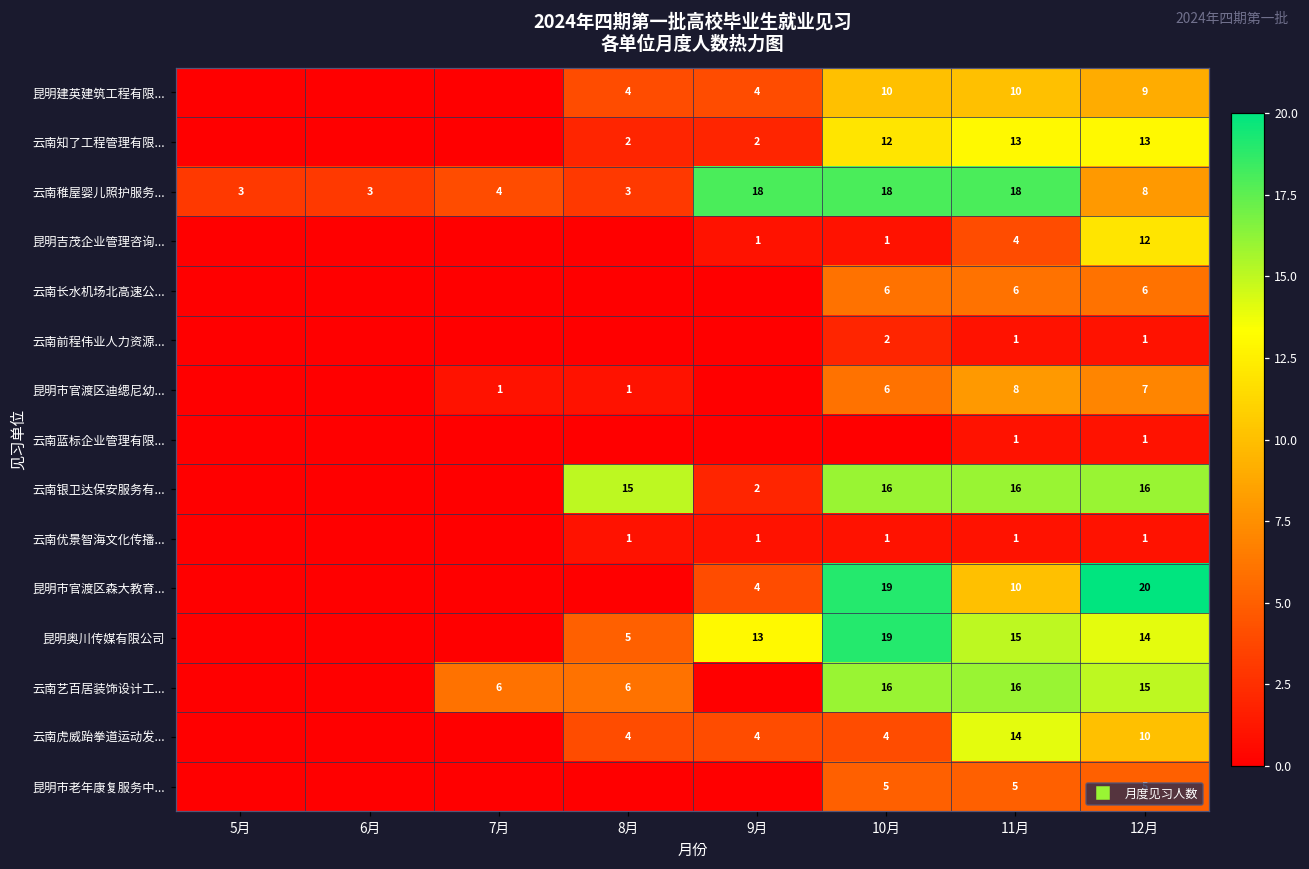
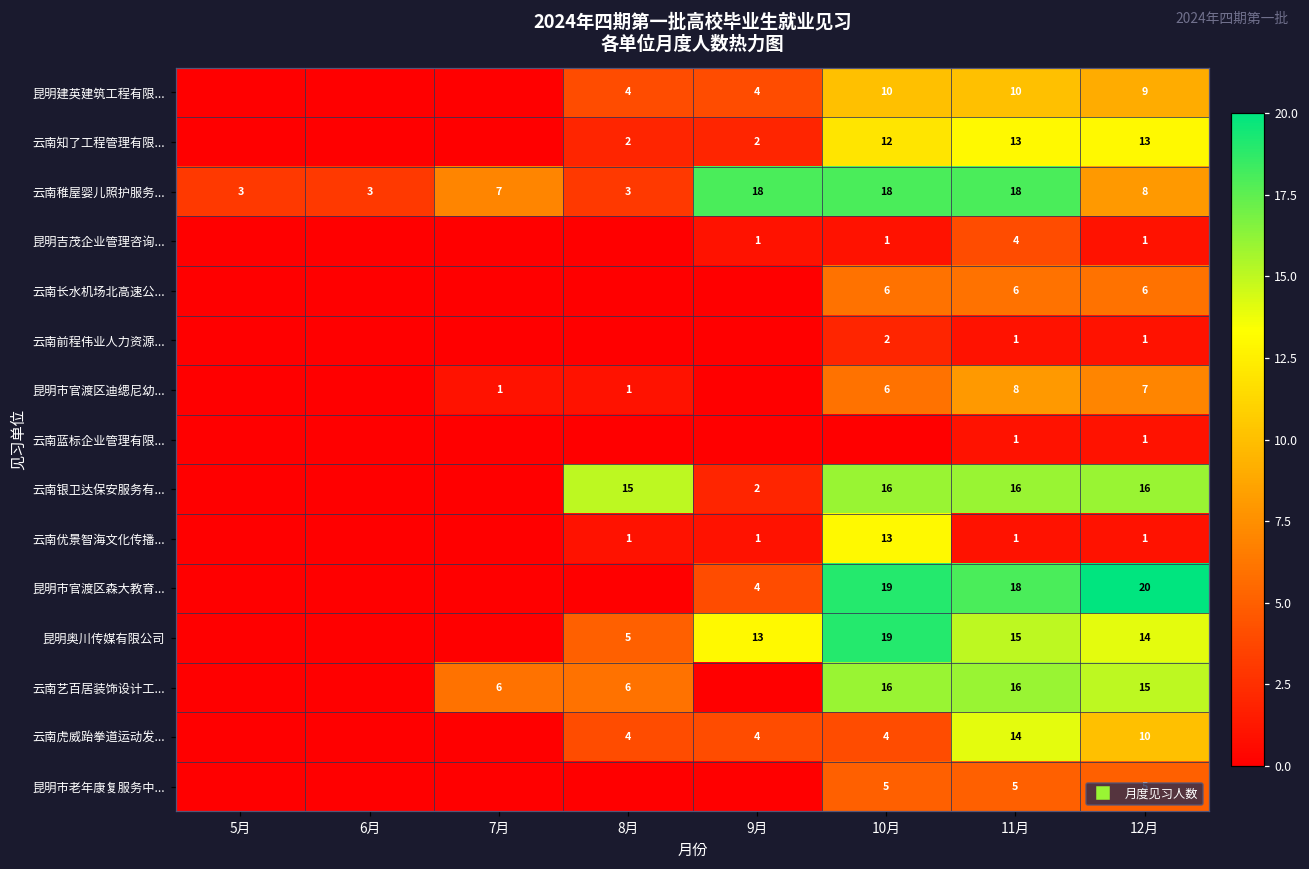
  {
    "昆明建英建筑工程有限...": {
      "8月": 4,
      "9月": 4,
      "10月": 10,
      "11月": 10,
      "12月": 9
    },
    "云南知了工程管理有限...": {
      "8月": 2,
      "9月": 2,
      "10月": 12,
      "11月": 13,
      "12月": 13
    },
    "云南稚屋婴儿照护服务...": {
      "5月": 3,
      "6月": 3,
-     "7月": 4,
+     "7月": 7,
      "8月": 3,
      "9月": 18,
      "10月": 18,
      "11月": 18,
      "12月": 8
    },
    "昆明吉茂企业管理咨询...": {
      "9月": 1,
      "10月": 1,
      "11月": 4,
-     "12月": 12
+     "12月": 1
    },
    "云南长水机场北高速公...": {
      "10月": 6,
      "11月": 6,
      "12月": 6
    },
    "云南前程伟业人力资源...": {
      "10月": 2,
      "11月": 1,
      "12月": 1
    },
    "昆明市官渡区迪缌尼幼...": {
      "7月": 1,
      "8月": 1,
      "10月": 6,
      "11月": 8,
      "12月": 7
    },
    "云南蓝标企业管理有限...": {
      "11月": 1,
      "12月": 1
    },
    "云南银卫达保安服务有...": {
      "8月": 15,
      "9月": 2,
      "10月": 16,
      "11月": 16,
      "12月": 16
    },
    "云南优景智海文化传播...": {
      "8月": 1,
      "9月": 1,
-     "10月": 1,
+     "10月": 13,
      "11月": 1,
      "12月": 1
    },
    "昆明市官渡区森大教育...": {
      "9月": 4,
      "10月": 19,
-     "11月": 10,
+     "11月": 18,
      "12月": 20
    },
    "昆明奥川传媒有限公司": {
      "8月": 5,
      "9月": 13,
      "10月": 19,
      "11月": 15,
      "12月": 14
    },
    "云南艺百居装饰设计工...": {
      "7月": 6,
      "8月": 6,
      "10月": 16,
      "11月": 16,
      "12月": 15
    },
    "云南虎威跆拳道运动发...": {
      "8月": 4,
      "9月": 4,
      "10月": 4,
      "11月": 14,
      "12月": 10
    },
    "昆明市老年康复服务中...": {
      "10月": 5,
      "11月": 5
    }
  }
